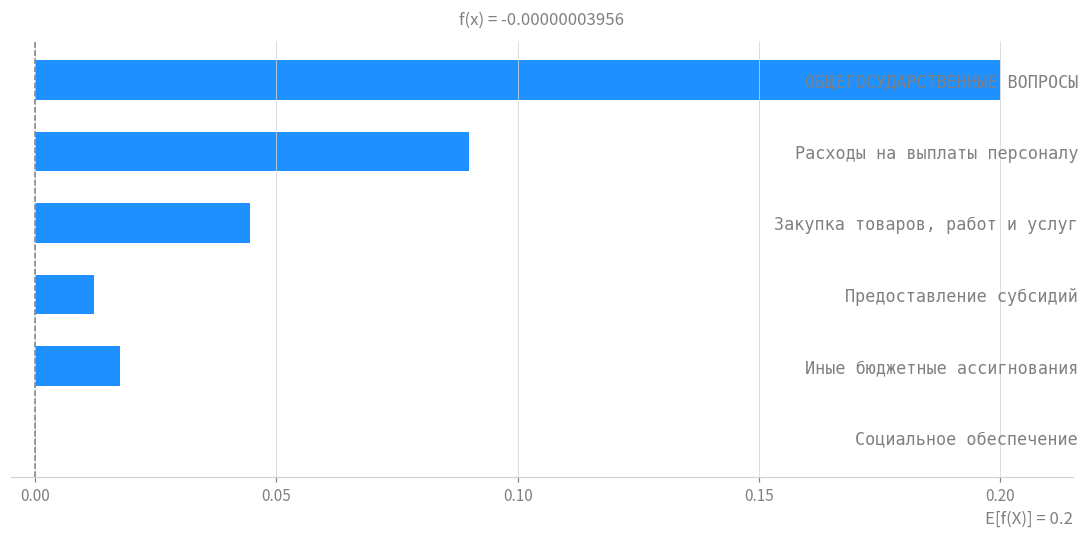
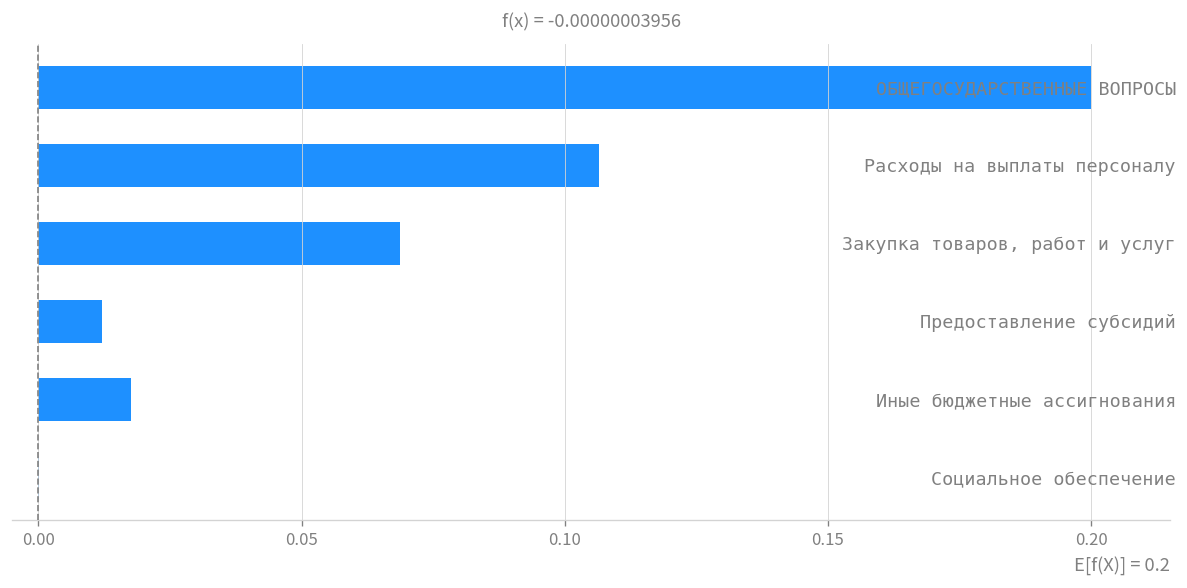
  {
    "ОБЩЕГОСУДАРСТВЕННЫЕ ВОПРОСЫ": 0.200,
-   "Расходы на выплаты персоналу": 0.090,
-   "Закупка товаров, работ и услуг": 0.045,
+   "Расходы на выплаты персоналу": 0.106,
+   "Закупка товаров, работ и услуг": 0.069,
    "Предоставление субсидий": 0.012,
    "Иные бюджетные ассигнования": 0.018
  }
